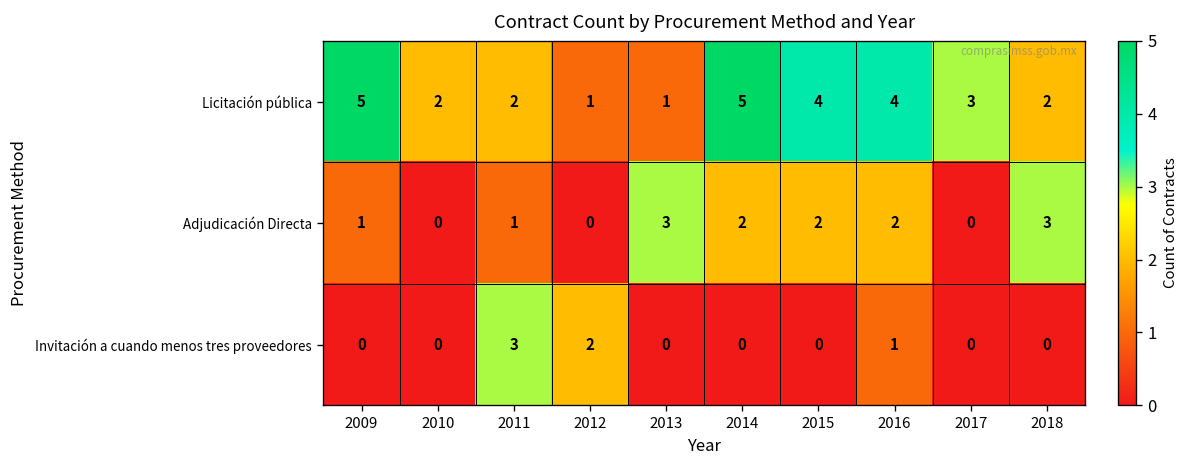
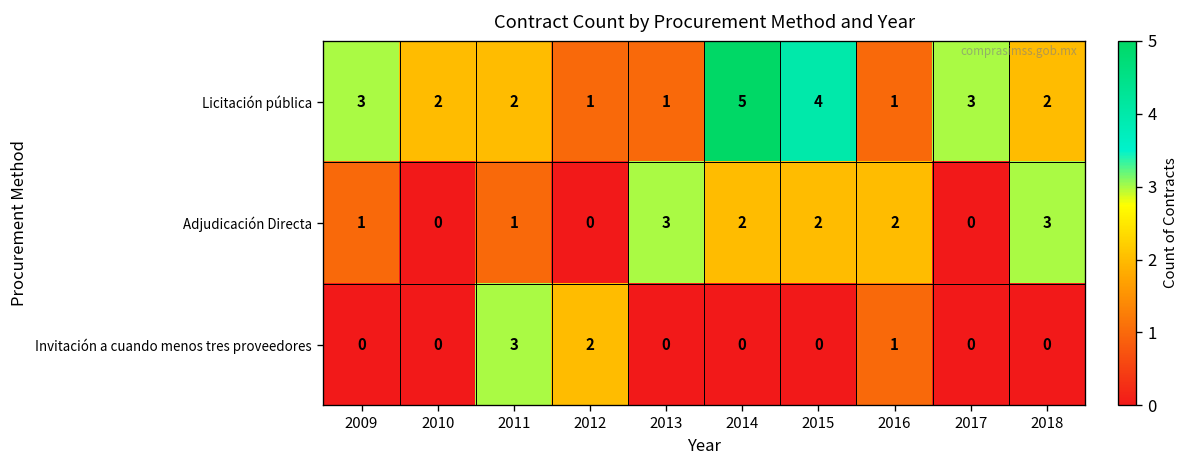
  {
    "Licitación pública": {
-     "2009": 5,
+     "2009": 3,
      "2010": 2,
      "2011": 2,
      "2012": 1,
      "2013": 1,
      "2014": 5,
      "2015": 4,
-     "2016": 4,
+     "2016": 1,
      "2017": 3
    },
    "Adjudicación Directa": {
      "2009": 1,
      "2010": 0,
      "2011": 1,
      "2012": 0,
      "2013": 3,
      "2014": 2,
      "2015": 2,
      "2016": 2,
      "2017": 0,
      "2018": 3
    },
    "Invitación a cuando menos tres proveedores": {
      "2009": 0,
      "2010": 0,
      "2011": 3,
      "2012": 2,
      "2013": 0,
      "2014": 0,
      "2015": 0,
      "2016": 1,
      "2017": 0,
      "2018": 0
    }
  }
